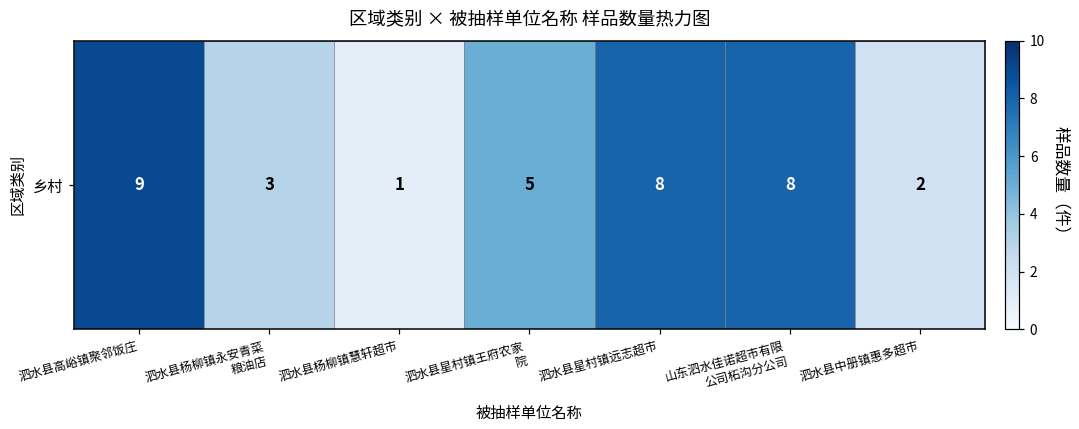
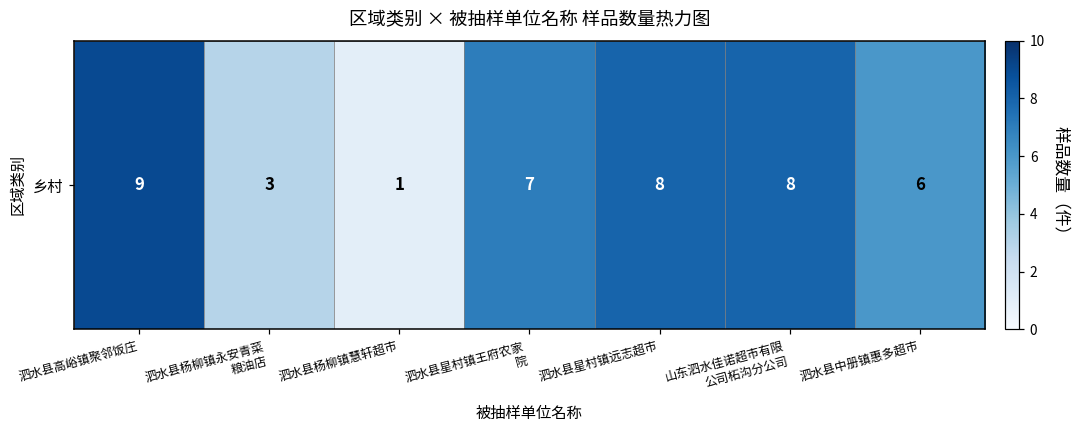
  {
    "乡村": {
      "泗水县高峪镇聚邻饭庄": 9,
      "泗水县杨柳镇永安青菜 粮油店": 3,
      "泗水县杨柳镇慧轩超市": 1,
-     "泗水县星村镇王府农家 院": 5,
+     "泗水县星村镇王府农家 院": 7,
      "泗水县星村镇远志超市": 8,
      "山东泗水佳诺超市有限 公司柘沟分公司": 8,
-     "泗水县中册镇惠多超市": 2
+     "泗水县中册镇惠多超市": 6
    }
  }
